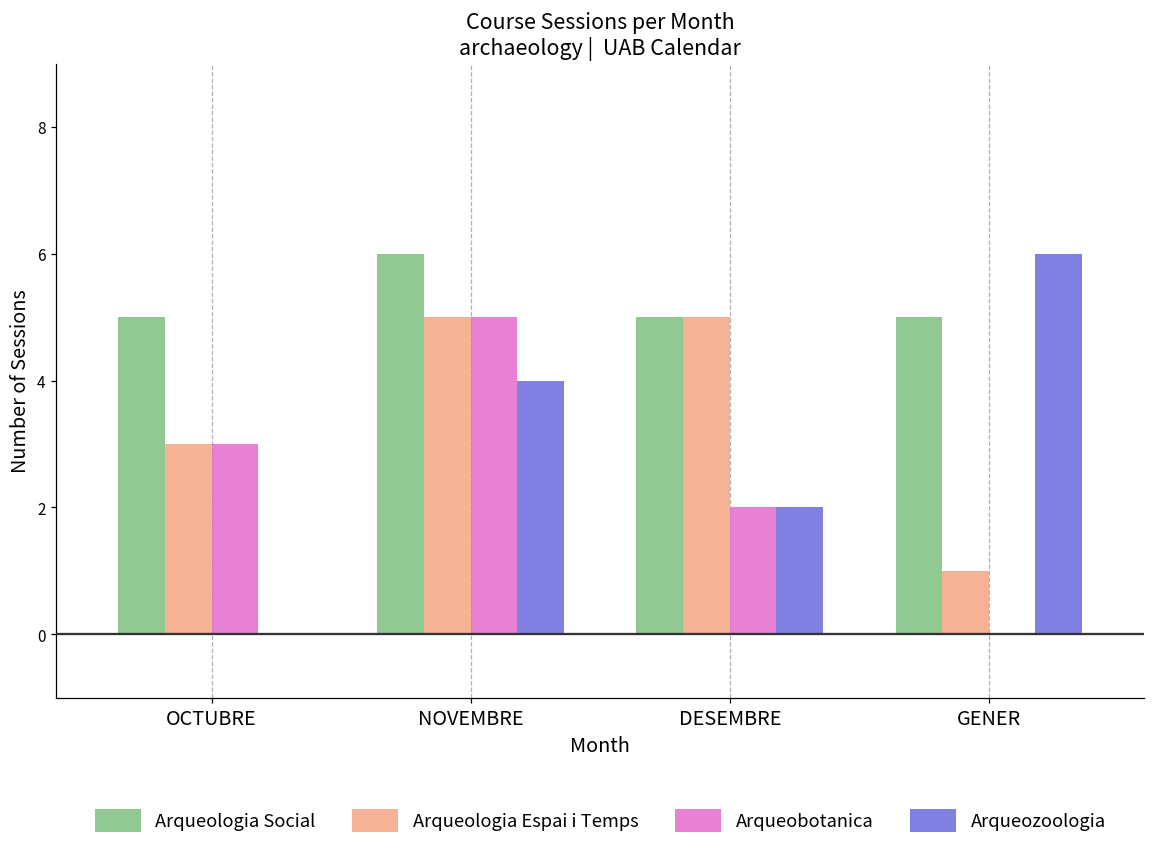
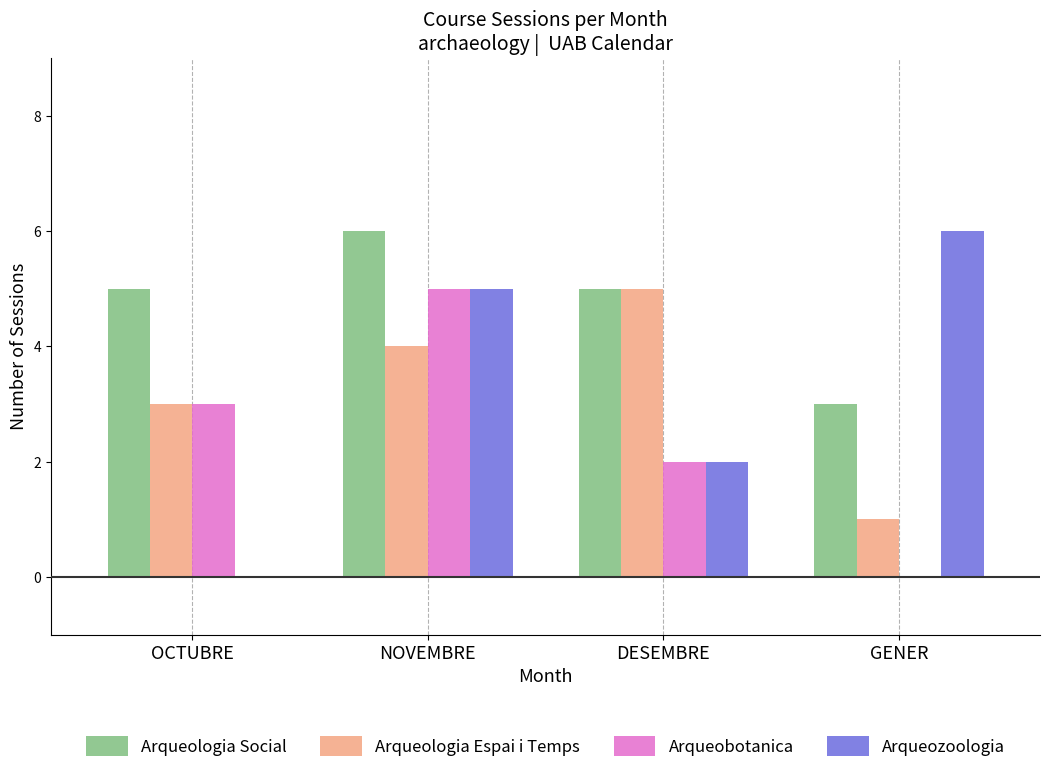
  {
    "Arqueologia Social": {
      "OCTUBRE": 5,
      "NOVEMBRE": 6,
      "DESEMBRE": 5,
-     "GENER": 5
+     "GENER": 3
    },
    "Arqueologia Espai i Temps": {
      "OCTUBRE": 3,
-     "NOVEMBRE": 5,
+     "NOVEMBRE": 4,
      "DESEMBRE": 5,
      "GENER": 1
    },
    "Arqueobotanica": {
      "OCTUBRE": 3,
      "NOVEMBRE": 5,
      "DESEMBRE": 2,
      "GENER": 0
    },
    "Arqueozoologia": {
      "OCTUBRE": 0,
-     "NOVEMBRE": 4,
+     "NOVEMBRE": 5,
      "DESEMBRE": 2,
      "GENER": 6
    }
  }
